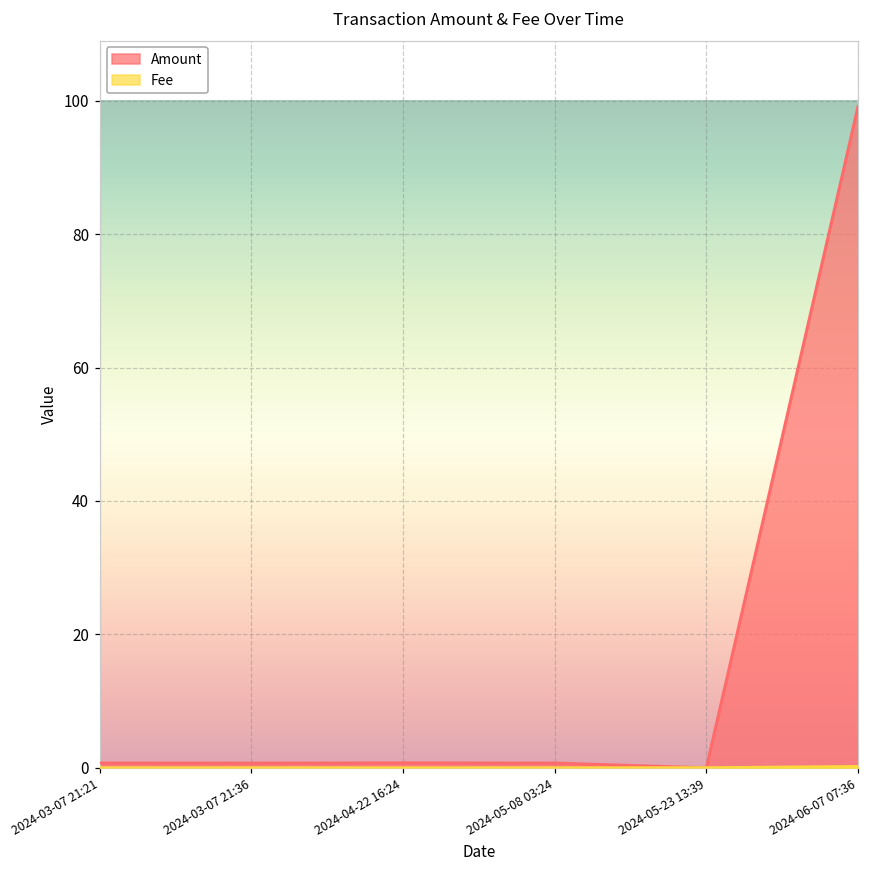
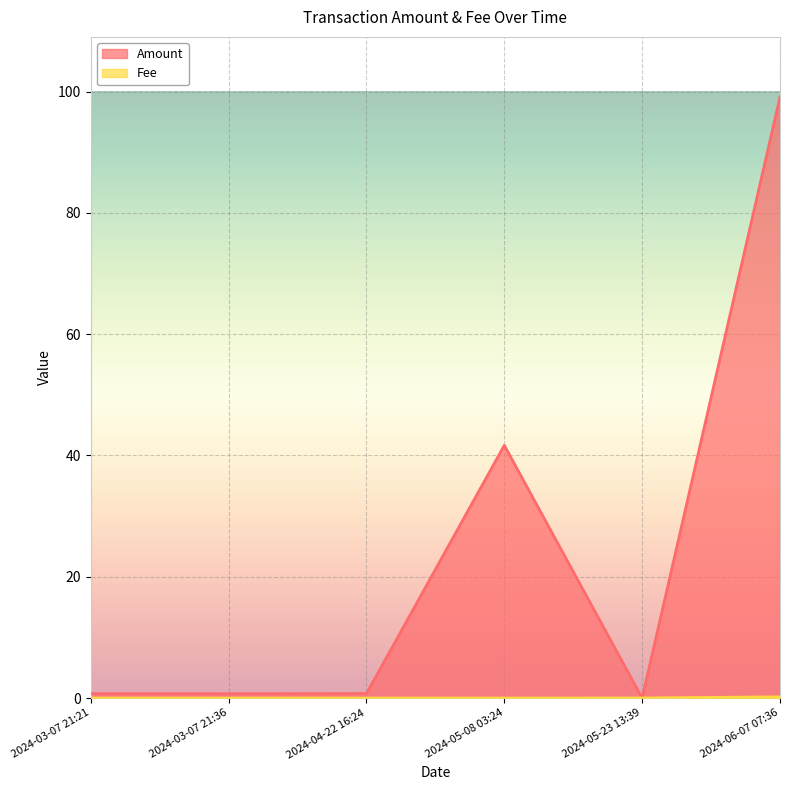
  {
    "Amount": {
      "2024-03-07 21:21": 1,
      "2024-03-07 21:36": 1,
      "2024-04-22 16:24": 1,
-     "2024-05-08 03:24": 1,
+     "2024-05-08 03:24": 42,
      "2024-06-07 07:36": 99
    },
    "Fee": {
      "2024-03-07 21:21": 0,
      "2024-03-07 21:36": 0,
      "2024-04-22 16:24": 0,
      "2024-05-08 03:24": 0,
      "2024-06-07 07:36": 0
    }
  }
